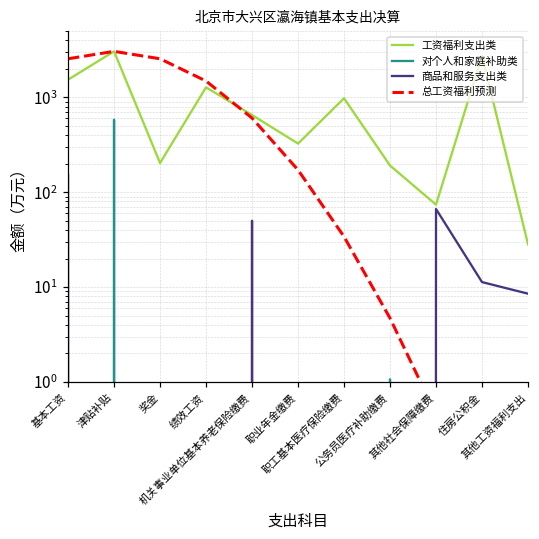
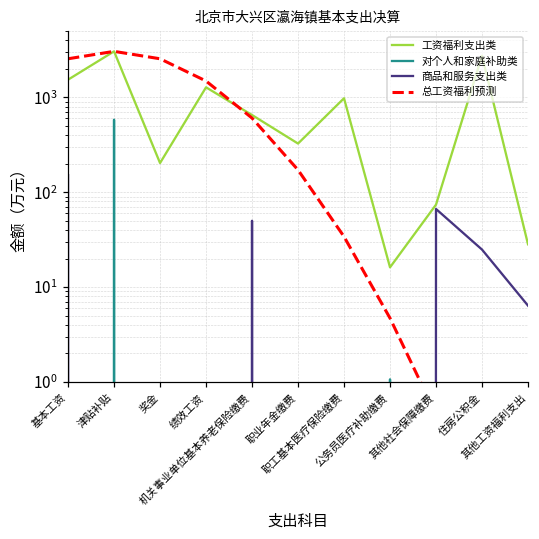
  {
    "工资福利支出类": {
      "基本工资": 1500,
      "奖金": 200,
      "绩效工资": 1300,
      "机关事业单位基本养老保险缴费": 700,
      "职业年金缴费": 330,
      "职工基本医疗保险缴费": 1000,
-     "公务员医疗补助缴费": 190,
+     "公务员医疗补助缴费": 16,
      "其他社会保障缴费": 70,
      "其他工资福利支出": 28
    },
    "对个人和家庭补助类": {
      "津贴补贴": 600,
      "公务员医疗补助缴费": 1
    },
    "商品和服务支出类": {
      "基本工资": 150,
      "机关事业单位基本养老保险缴费": 50,
      "其他社会保障缴费": 70,
-     "住房公积金": 11,
-     "其他工资福利支出": 9
+     "住房公积金": 25,
+     "其他工资福利支出": 6
    },
    "总工资福利预测": {
      "基本工资": 2600,
      "奖金": 2600,
      "绩效工资": 1500,
      "机关事业单位基本养老保险缴费": 600,
      "职业年金缴费": 170,
      "职工基本医疗保险缴费": 34,
      "公务员医疗补助缴费": 5
    }
  }
